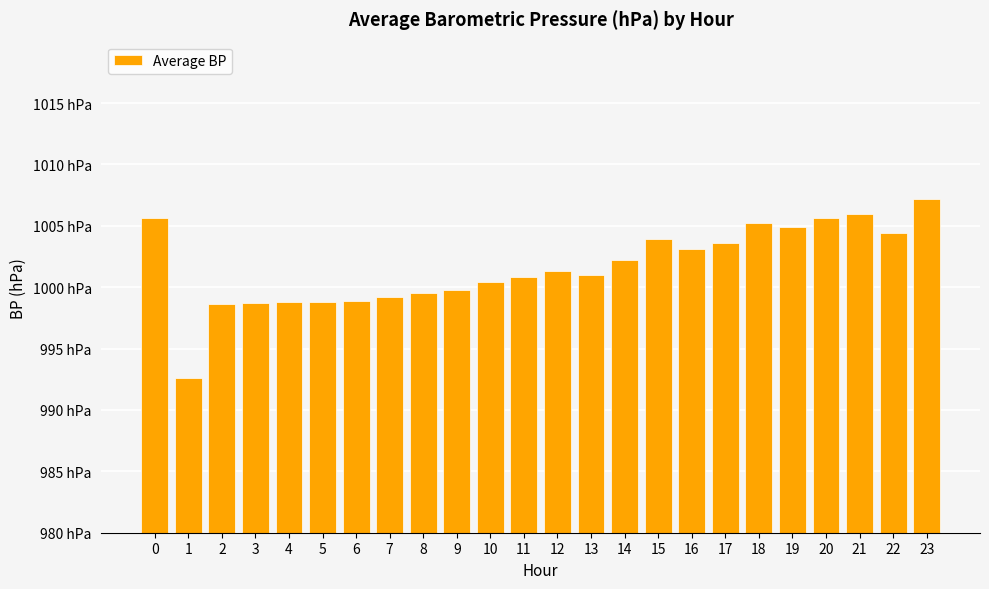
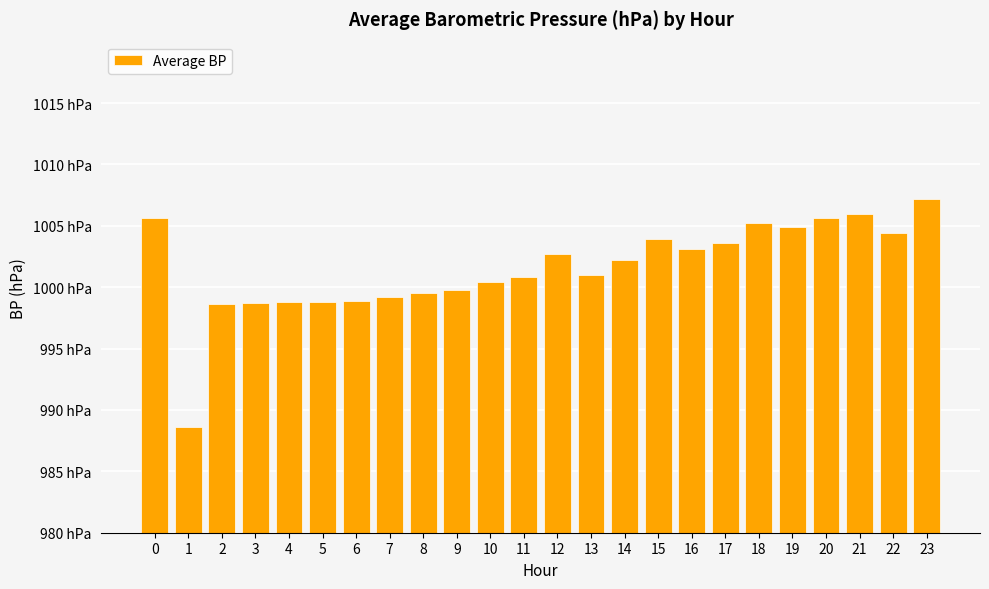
  {
    "0": "1005.6 hPa",
-   "1": "992.6 hPa",
+   "1": "988.6 hPa",
    "2": "998.6 hPa",
    "3": "998.7 hPa",
    "4": "998.8 hPa",
    "5": "998.8 hPa",
    "6": "998.9 hPa",
    "7": "999.2 hPa",
    "8": "999.5 hPa",
    "9": "999.8 hPa",
    "10": "1000.4 hPa",
    "11": "1000.8 hPa",
-   "12": "1001.3 hPa",
+   "12": "1002.7 hPa",
    "13": "1001.0 hPa",
    "14": "1002.2 hPa",
    "15": "1003.9 hPa",
    "16": "1003.1 hPa",
    "17": "1003.6 hPa",
    "18": "1005.2 hPa",
    "19": "1004.9 hPa",
    "20": "1005.6 hPa",
    "21": "1006.0 hPa",
    "22": "1004.4 hPa",
    "23": "1007.2 hPa"
  }
